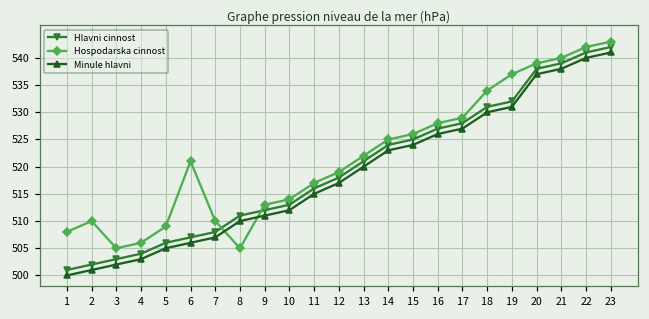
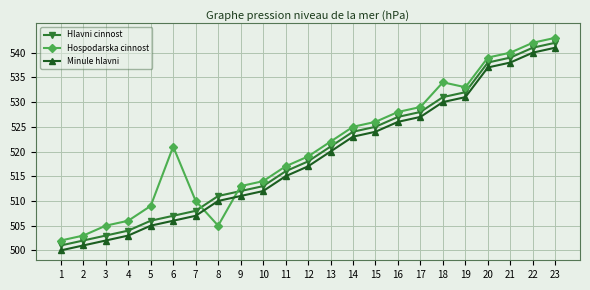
  {
    "Hospodarska cinnost": {
-     "1": 508,
-     "2": 510,
+     "1": 502,
+     "2": 503,
      "3": 505,
      "4": 506,
      "5": 509,
      "6": 521,
      "7": 510,
      "8": 505,
      "9": 513,
      "10": 514,
      "11": 517,
      "12": 519,
      "13": 522,
      "14": 525,
      "15": 526,
      "16": 528,
      "17": 529,
      "18": 534,
-     "19": 537,
+     "19": 533,
      "20": 539,
      "21": 540,
      "22": 542,
      "23": 543
    }
  }
